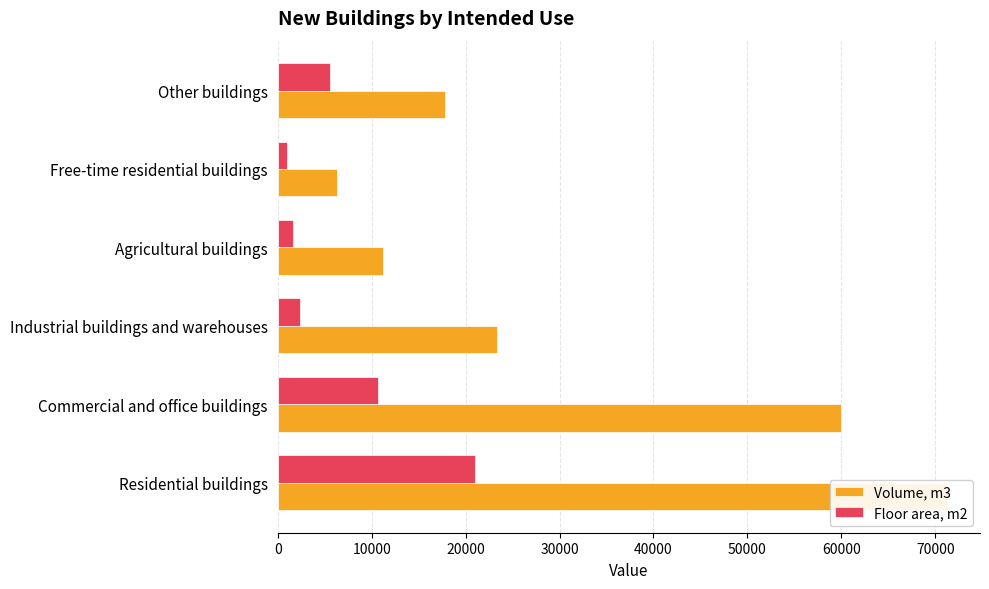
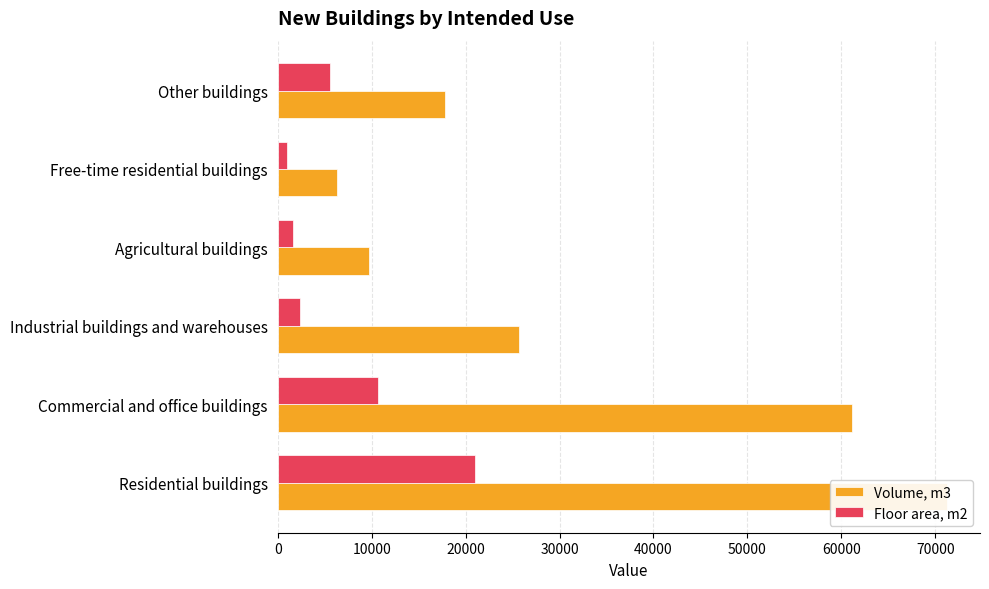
  {
    "Volume, m3": {
      "Other buildings": 18000,
      "Free-time residential buildings": 6000,
-     "Agricultural buildings": 11000,
-     "Industrial buildings and warehouses": 23000,
-     "Commercial and office buildings": 60000
+     "Agricultural buildings": 10000,
+     "Industrial buildings and warehouses": 26000,
+     "Commercial and office buildings": 61000
    },
    "Floor area, m2": {
      "Other buildings": 6000,
      "Free-time residential buildings": 1000,
      "Agricultural buildings": 2000,
      "Industrial buildings and warehouses": 2000,
      "Commercial and office buildings": 11000,
      "Residential buildings": 21000
    }
  }
